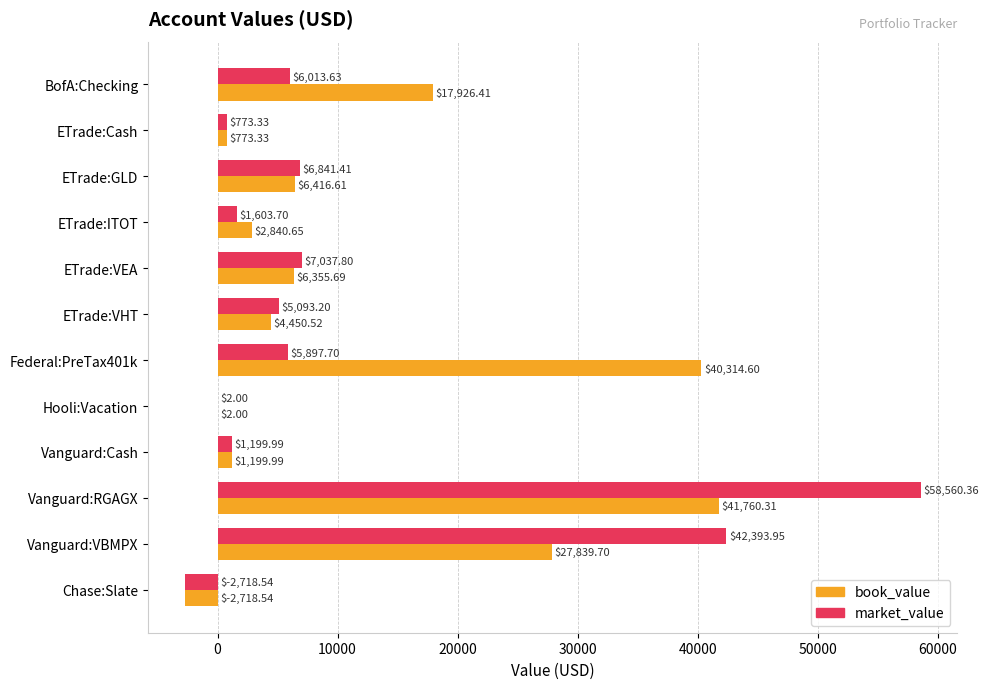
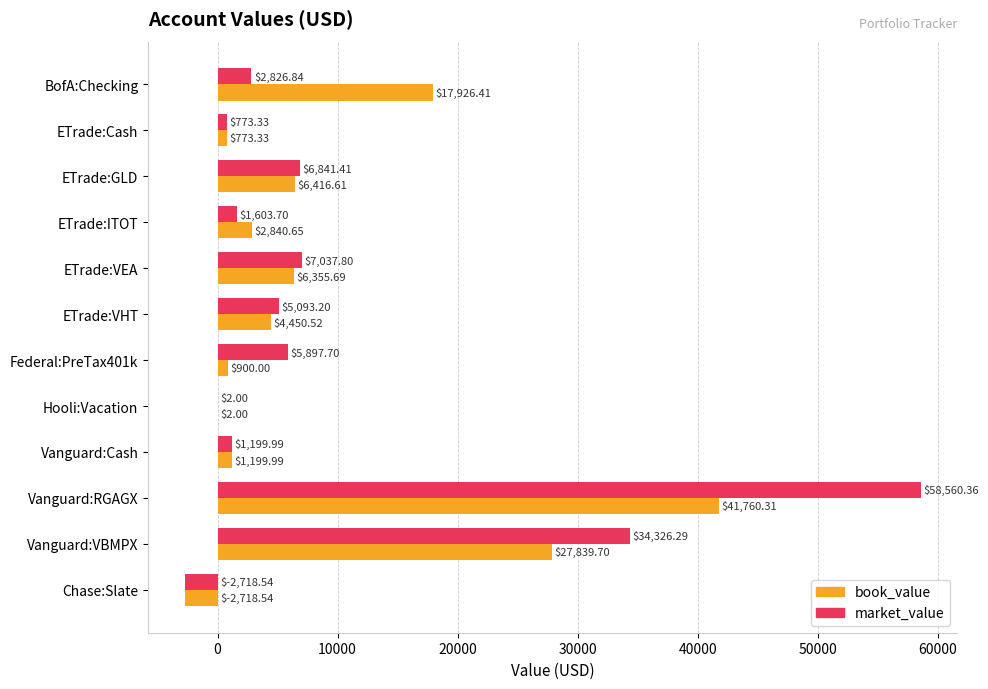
  {
    "book_value": {
      "BofA:Checking": "$17,926.41",
      "ETrade:Cash": "$773.33",
      "ETrade:GLD": "$6,416.61",
      "ETrade:ITOT": "$2,840.65",
      "ETrade:VEA": "$6,355.69",
      "ETrade:VHT": "$4,450.52",
-     "Federal:PreTax401k": "$40,314.60",
+     "Federal:PreTax401k": "$900.00",
      "Hooli:Vacation": "$2.00",
      "Vanguard:Cash": "$1,199.99",
      "Vanguard:RGAGX": "$41,760.31",
      "Vanguard:VBMPX": "$27,839.70"
    },
    "market_value": {
-     "BofA:Checking": "$6,013.63",
+     "BofA:Checking": "$2,826.84",
      "ETrade:Cash": "$773.33",
      "ETrade:GLD": "$6,841.41",
      "ETrade:ITOT": "$1,603.70",
      "ETrade:VEA": "$7,037.80",
      "ETrade:VHT": "$5,093.20",
      "Federal:PreTax401k": "$5,897.70",
      "Hooli:Vacation": "$2.00",
      "Vanguard:Cash": "$1,199.99",
      "Vanguard:RGAGX": "$58,560.36",
-     "Vanguard:VBMPX": "$42,393.95"
+     "Vanguard:VBMPX": "$34,326.29"
    }
  }
